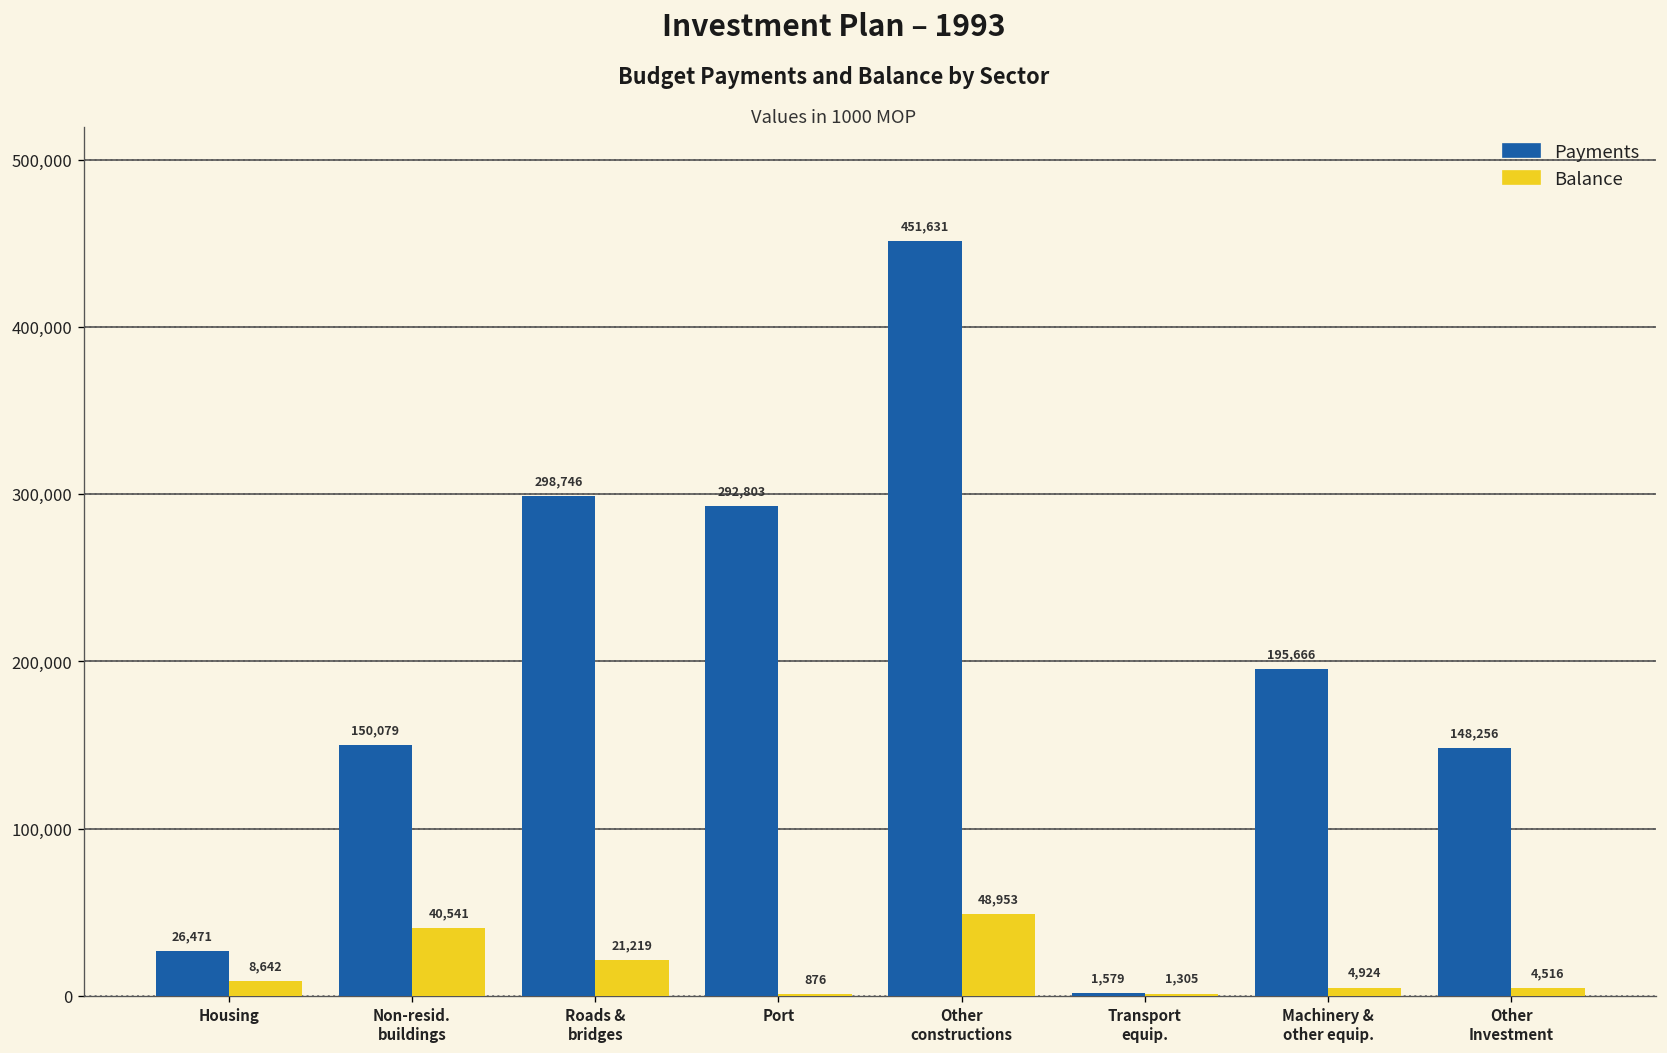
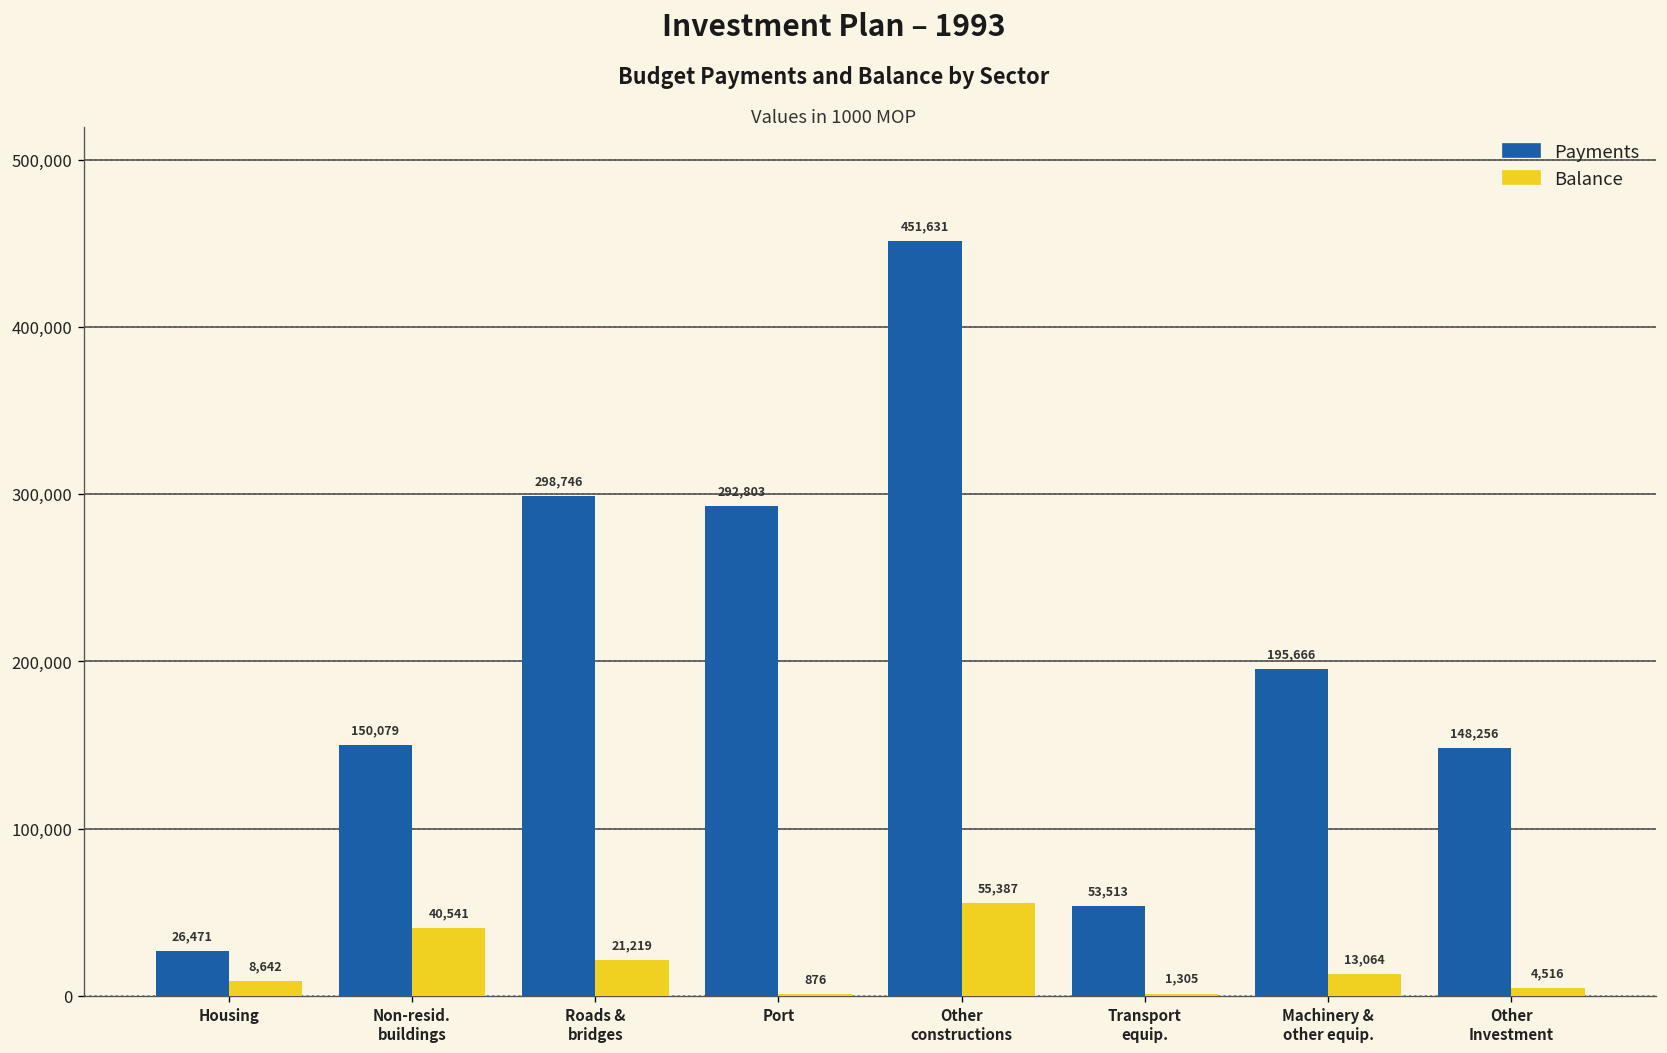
  {
    "Payments": {
      "Housing": "26,471",
      "Non-resid. buildings": "150,079",
      "Roads & bridges": "298,746",
      "Port": "292,803",
      "Other constructions": "451,631",
-     "Transport equip.": "1,579",
+     "Transport equip.": "53,513",
      "Machinery & other equip.": "195,666",
      "Other Investment": "148,256"
    },
    "Balance": {
      "Housing": "8,642",
      "Non-resid. buildings": "40,541",
      "Roads & bridges": "21,219",
      "Port": "876",
-     "Other constructions": "48,953",
+     "Other constructions": "55,387",
      "Transport equip.": "1,305",
-     "Machinery & other equip.": "4,924",
+     "Machinery & other equip.": "13,064",
      "Other Investment": "4,516"
    }
  }
